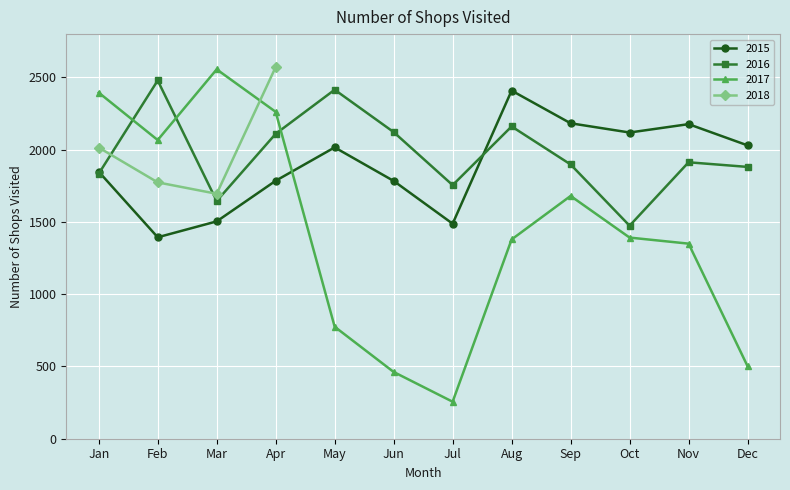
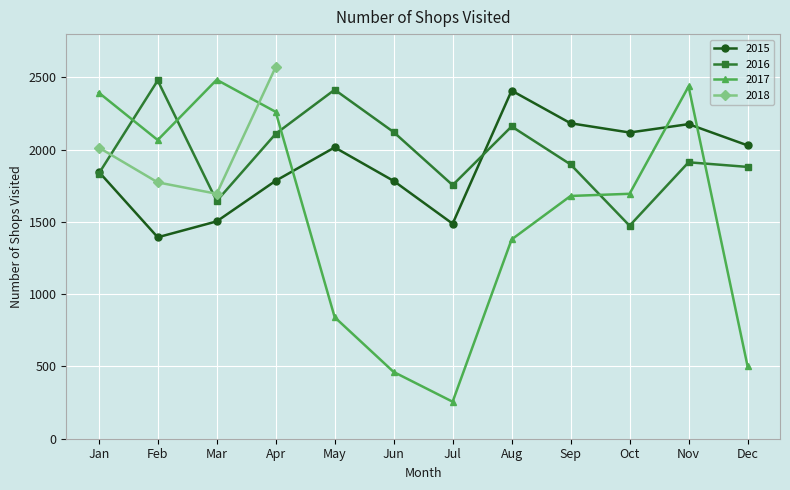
  {
    "2017": {
      "Jan": 2400,
      "Feb": 2070,
-     "Mar": 2560,
+     "Mar": 2480,
      "Apr": 2260,
-     "May": 780,
+     "May": 840,
      "Jun": 460,
      "Jul": 260,
      "Aug": 1380,
      "Sep": 1680,
-     "Oct": 1390,
-     "Nov": 1350,
+     "Oct": 1700,
+     "Nov": 2440,
      "Dec": 500
    },
    "2018": {
      "Jan": 2020,
      "Feb": 1770,
      "Mar": 1700,
      "Apr": 2570
    }
  }
